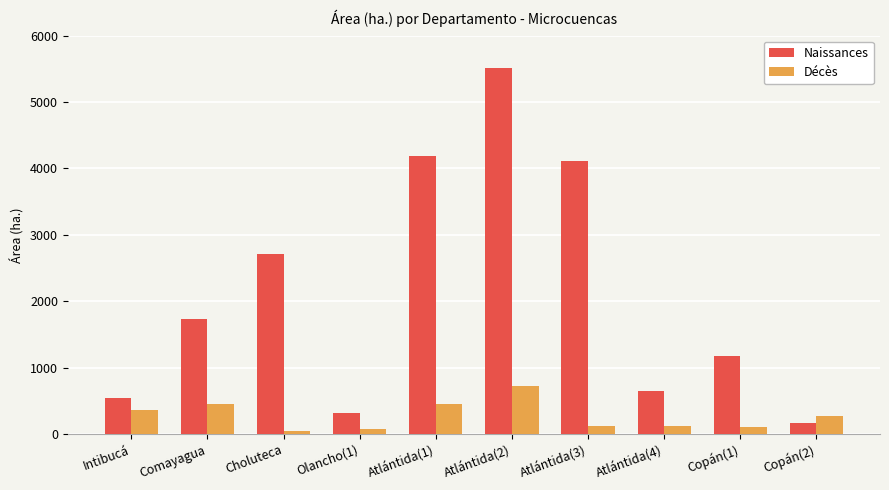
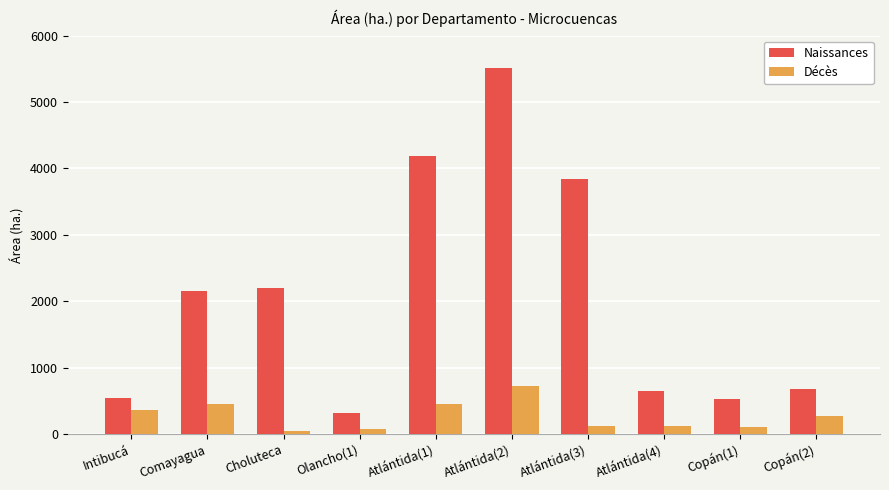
  {
    "Naissances": {
      "Intibucá": 500,
-     "Comayagua": 1700,
-     "Choluteca": 2700,
+     "Comayagua": 2100,
+     "Choluteca": 2200,
      "Olancho(1)": 300,
      "Atlántida(1)": 4200,
      "Atlántida(2)": 5500,
-     "Atlántida(3)": 4100,
+     "Atlántida(3)": 3800,
      "Atlántida(4)": 600,
-     "Copán(1)": 1200,
-     "Copán(2)": 200
+     "Copán(1)": 500,
+     "Copán(2)": 700
    },
    "Décès": {
      "Intibucá": 400,
      "Comayagua": 500,
      "Choluteca": 0,
      "Olancho(1)": 100,
      "Atlántida(1)": 400,
      "Atlántida(2)": 700,
      "Atlántida(3)": 100,
      "Atlántida(4)": 100,
      "Copán(1)": 100,
      "Copán(2)": 300
    }
  }
